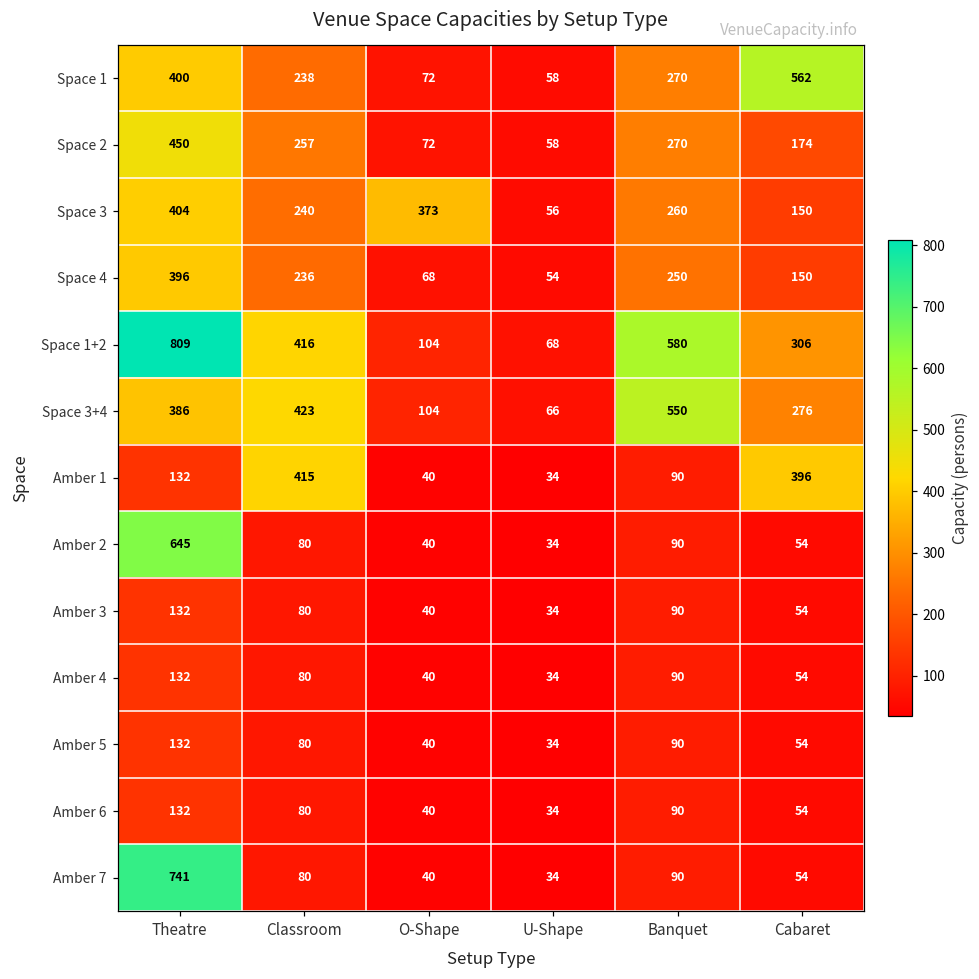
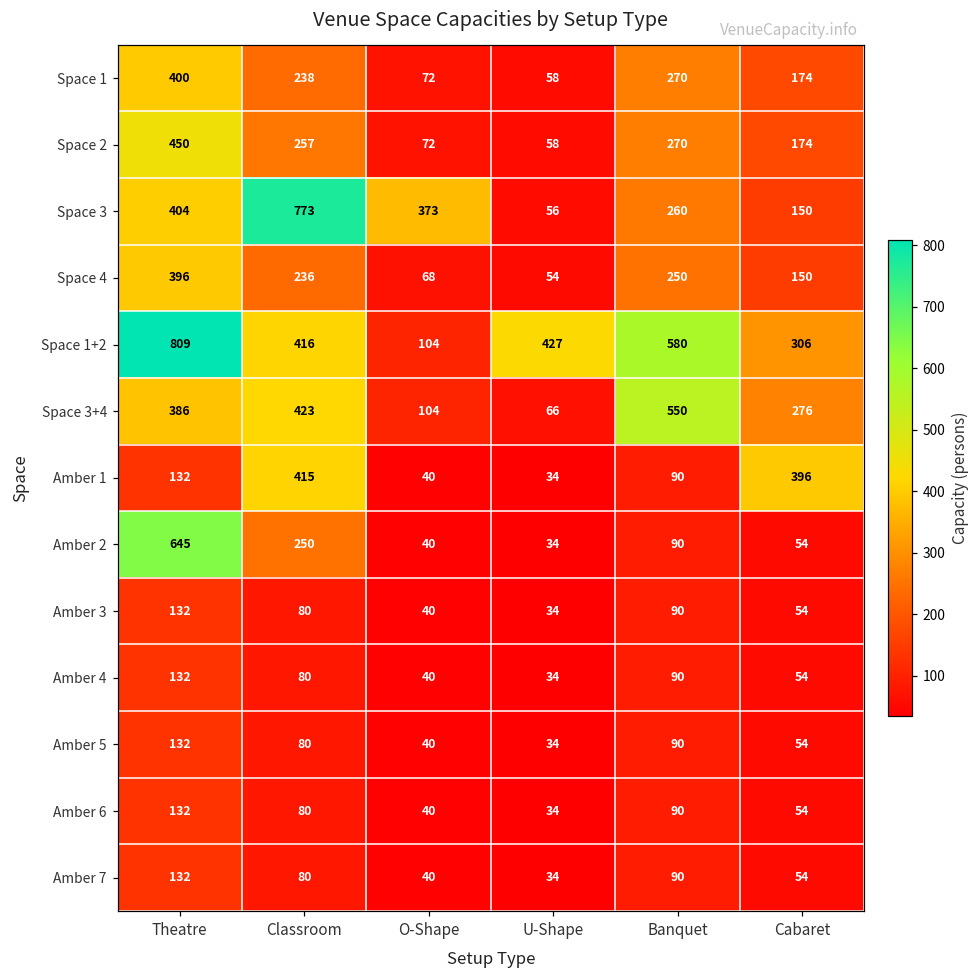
  {
    "Space 1": {
      "Theatre": 400,
      "Classroom": 238,
      "O-Shape": 72,
      "U-Shape": 58,
      "Banquet": 270,
-     "Cabaret": 562
+     "Cabaret": 174
    },
    "Space 2": {
      "Theatre": 450,
      "Classroom": 257,
      "O-Shape": 72,
      "U-Shape": 58,
      "Banquet": 270,
      "Cabaret": 174
    },
    "Space 3": {
      "Theatre": 404,
-     "Classroom": 240,
+     "Classroom": 773,
      "O-Shape": 373,
      "U-Shape": 56,
      "Banquet": 260,
      "Cabaret": 150
    },
    "Space 4": {
      "Theatre": 396,
      "Classroom": 236,
      "O-Shape": 68,
      "U-Shape": 54,
      "Banquet": 250,
      "Cabaret": 150
    },
    "Space 1+2": {
      "Theatre": 809,
      "Classroom": 416,
      "O-Shape": 104,
-     "U-Shape": 68,
+     "U-Shape": 427,
      "Banquet": 580,
      "Cabaret": 306
    },
    "Space 3+4": {
      "Theatre": 386,
      "Classroom": 423,
      "O-Shape": 104,
      "U-Shape": 66,
      "Banquet": 550,
      "Cabaret": 276
    },
    "Amber 1": {
      "Theatre": 132,
      "Classroom": 415,
      "O-Shape": 40,
      "U-Shape": 34,
      "Banquet": 90,
      "Cabaret": 396
    },
    "Amber 2": {
      "Theatre": 645,
-     "Classroom": 80,
+     "Classroom": 250,
      "O-Shape": 40,
      "U-Shape": 34,
      "Banquet": 90,
      "Cabaret": 54
    },
    "Amber 3": {
      "Theatre": 132,
      "Classroom": 80,
      "O-Shape": 40,
      "U-Shape": 34,
      "Banquet": 90,
      "Cabaret": 54
    },
    "Amber 4": {
      "Theatre": 132,
      "Classroom": 80,
      "O-Shape": 40,
      "U-Shape": 34,
      "Banquet": 90,
      "Cabaret": 54
    },
    "Amber 5": {
      "Theatre": 132,
      "Classroom": 80,
      "O-Shape": 40,
      "U-Shape": 34,
      "Banquet": 90,
      "Cabaret": 54
    },
    "Amber 6": {
      "Theatre": 132,
      "Classroom": 80,
      "O-Shape": 40,
      "U-Shape": 34,
      "Banquet": 90,
      "Cabaret": 54
    },
    "Amber 7": {
-     "Theatre": 741,
+     "Theatre": 132,
      "Classroom": 80,
      "O-Shape": 40,
      "U-Shape": 34,
      "Banquet": 90,
      "Cabaret": 54
    }
  }
